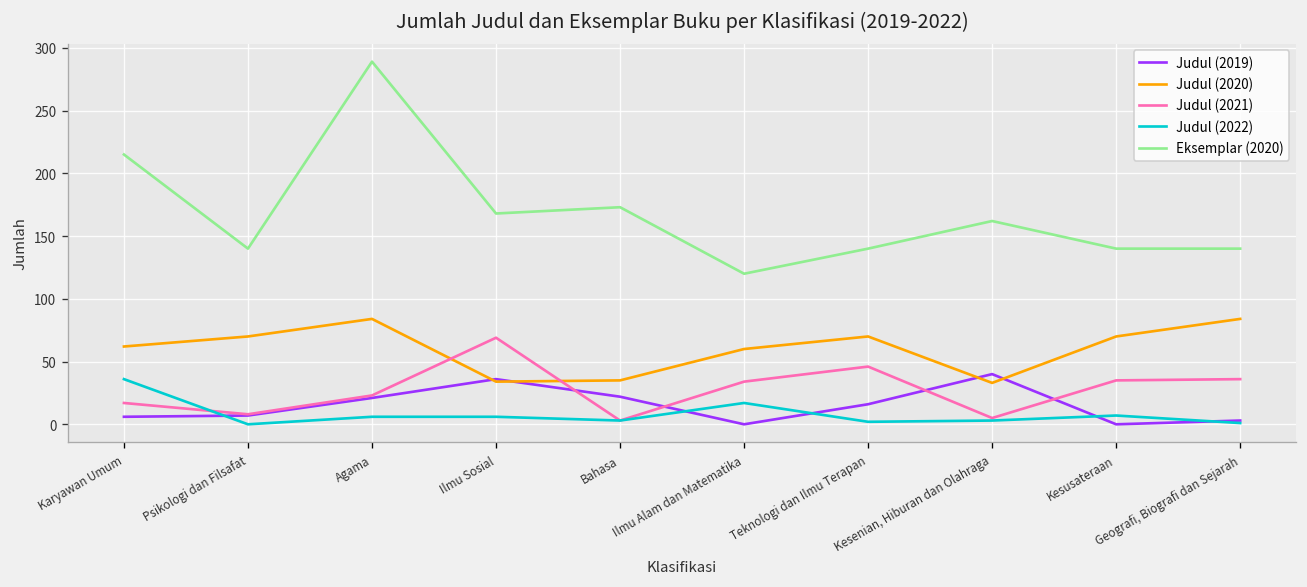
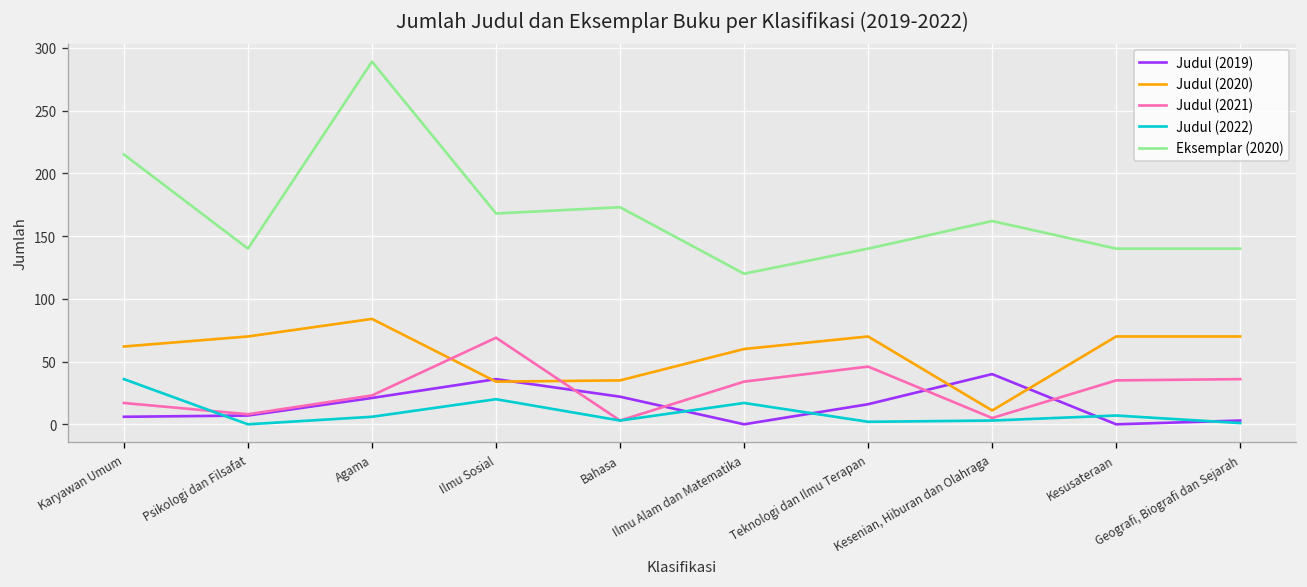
  {
    "Judul (2019)": {
      "Karyawan Umum": 6,
      "Bahasa": 22,
      "Ilmu Alam dan Matematika": 0,
      "Teknologi dan Ilmu Terapan": 16,
      "Kesenian, Hiburan dan Olahraga": 40,
      "Kesusateraan": 0
    },
    "Judul (2020)": {
      "Karyawan Umum": 62,
      "Psikologi dan Filsafat": 70,
      "Agama": 84,
      "Bahasa": 35,
      "Ilmu Alam dan Matematika": 60,
      "Teknologi dan Ilmu Terapan": 70,
-     "Kesenian, Hiburan dan Olahraga": 33,
+     "Kesenian, Hiburan dan Olahraga": 11,
      "Kesusateraan": 70,
-     "Geografi, Biografi dan Sejarah": 84
+     "Geografi, Biografi dan Sejarah": 70
    },
    "Judul (2021)": {
      "Karyawan Umum": 17,
      "Ilmu Sosial": 69,
      "Ilmu Alam dan Matematika": 34,
      "Teknologi dan Ilmu Terapan": 46,
      "Kesusateraan": 35,
      "Geografi, Biografi dan Sejarah": 36
    },
    "Judul (2022)": {
      "Karyawan Umum": 36,
      "Psikologi dan Filsafat": 0,
      "Agama": 6,
-     "Ilmu Sosial": 6,
+     "Ilmu Sosial": 20,
      "Ilmu Alam dan Matematika": 17,
      "Teknologi dan Ilmu Terapan": 2,
      "Kesusateraan": 7
    },
    "Eksemplar (2020)": {
      "Karyawan Umum": 215,
      "Psikologi dan Filsafat": 140,
      "Agama": 289,
      "Ilmu Sosial": 168,
      "Bahasa": 173,
      "Ilmu Alam dan Matematika": 120,
      "Teknologi dan Ilmu Terapan": 140,
      "Kesenian, Hiburan dan Olahraga": 162,
      "Kesusateraan": 140,
      "Geografi, Biografi dan Sejarah": 140
    }
  }
